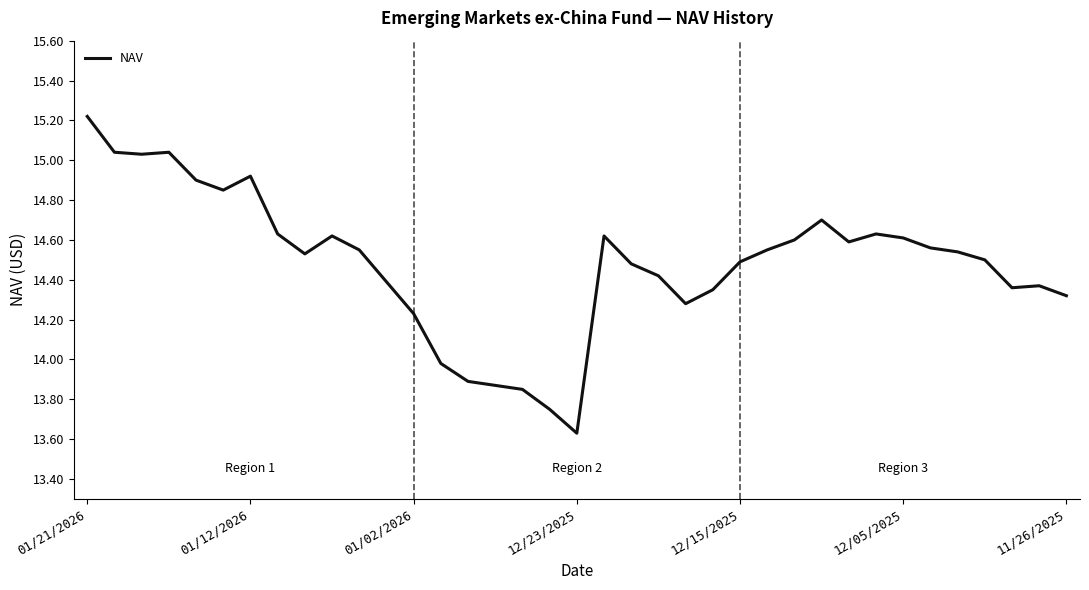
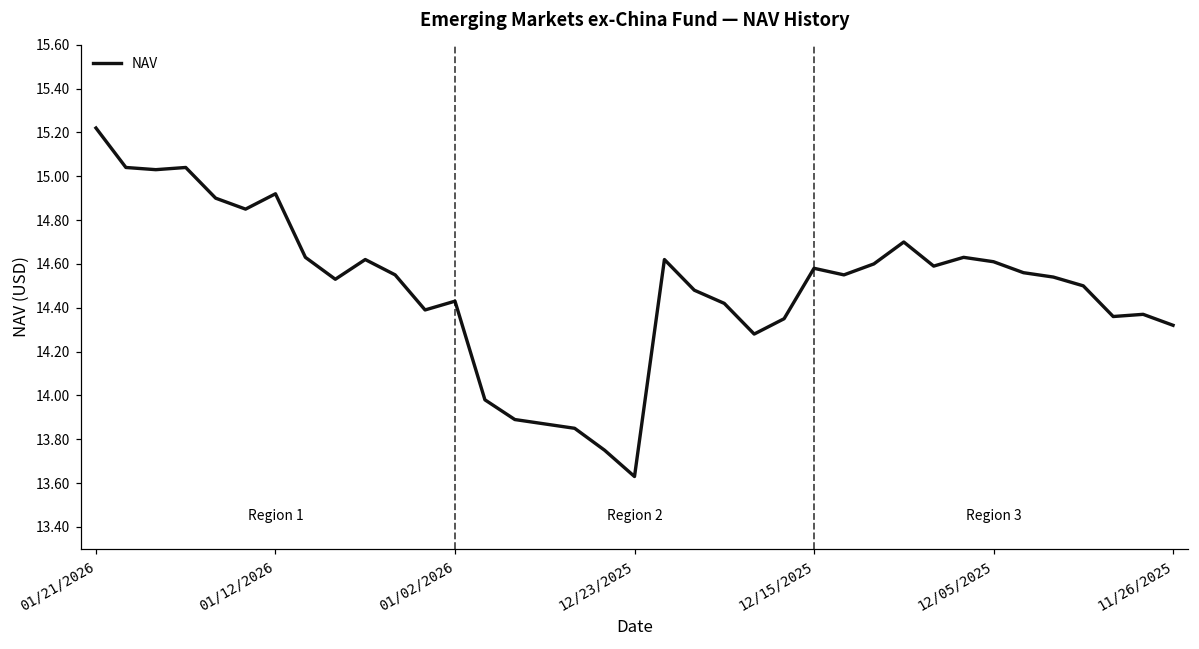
  {
    "01/21/2026": 15.22,
    "01/12/2026": 14.92,
-   "01/02/2026": 14.23,
+   "01/02/2026": 14.43,
    "12/23/2025": 13.63,
-   "12/15/2025": 14.49,
+   "12/15/2025": 14.58,
    "12/05/2025": 14.61,
    "11/26/2025": 14.32
  }
